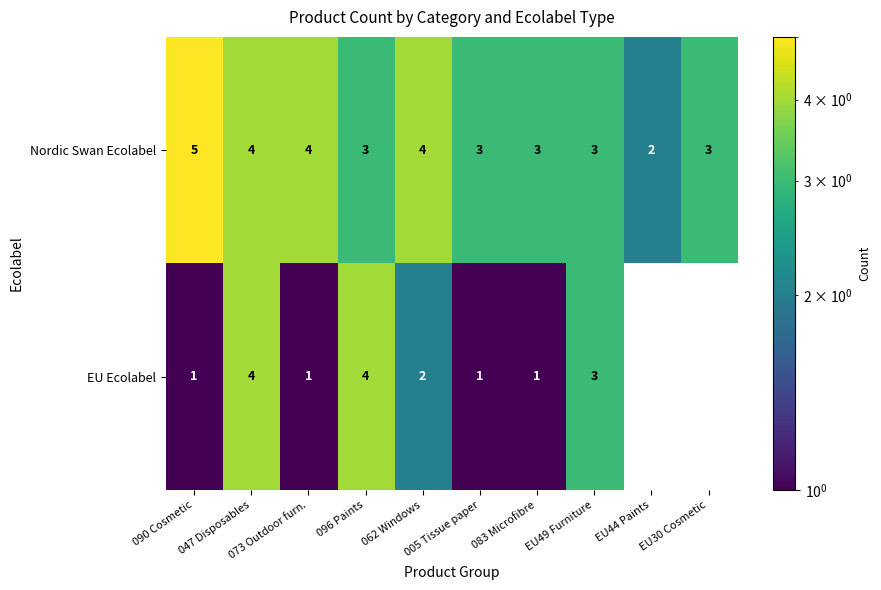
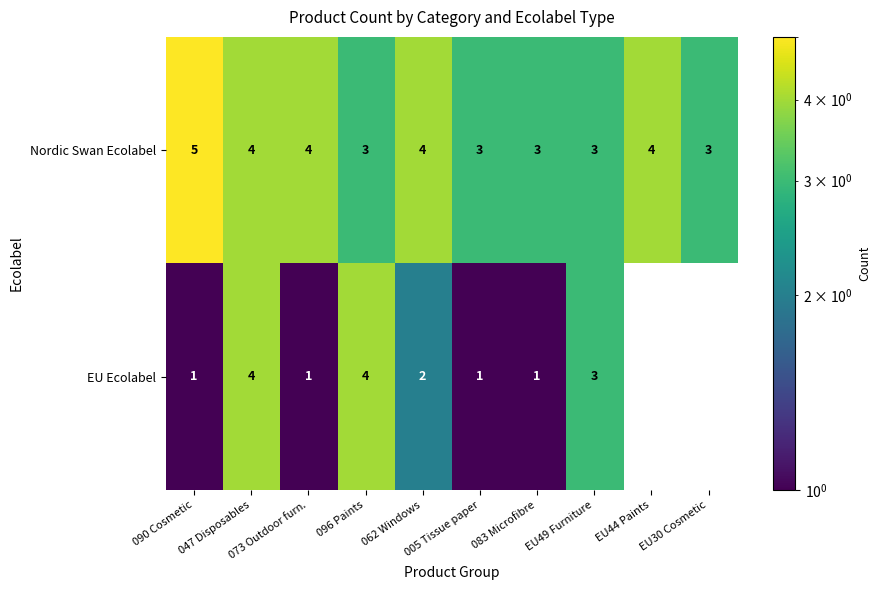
  {
    "Nordic Swan Ecolabel": {
      "090 Cosmetic": 5,
      "047 Disposables": 4,
      "073 Outdoor furn.": 4,
      "096 Paints": 3,
      "062 Windows": 4,
      "005 Tissue paper": 3,
      "083 Microfibre": 3,
      "EU49 Furniture": 3,
-     "EU44 Paints": 2,
+     "EU44 Paints": 4,
      "EU30 Cosmetic": 3
    },
    "EU Ecolabel": {
      "090 Cosmetic": 1,
      "047 Disposables": 4,
      "073 Outdoor furn.": 1,
      "096 Paints": 4,
      "062 Windows": 2,
      "005 Tissue paper": 1,
      "083 Microfibre": 1,
      "EU49 Furniture": 3
    }
  }
